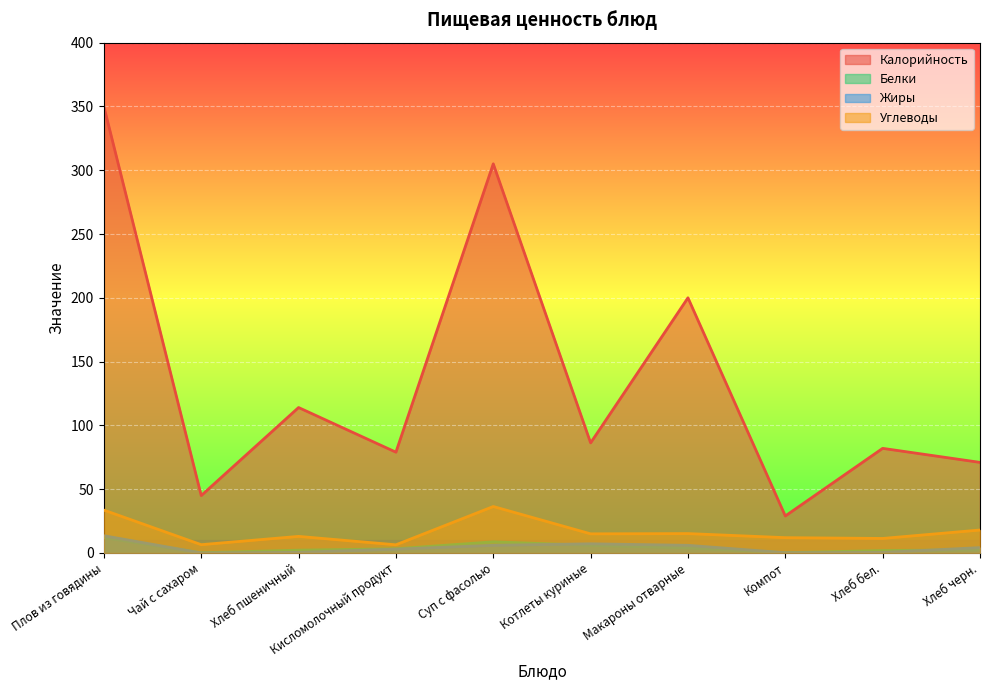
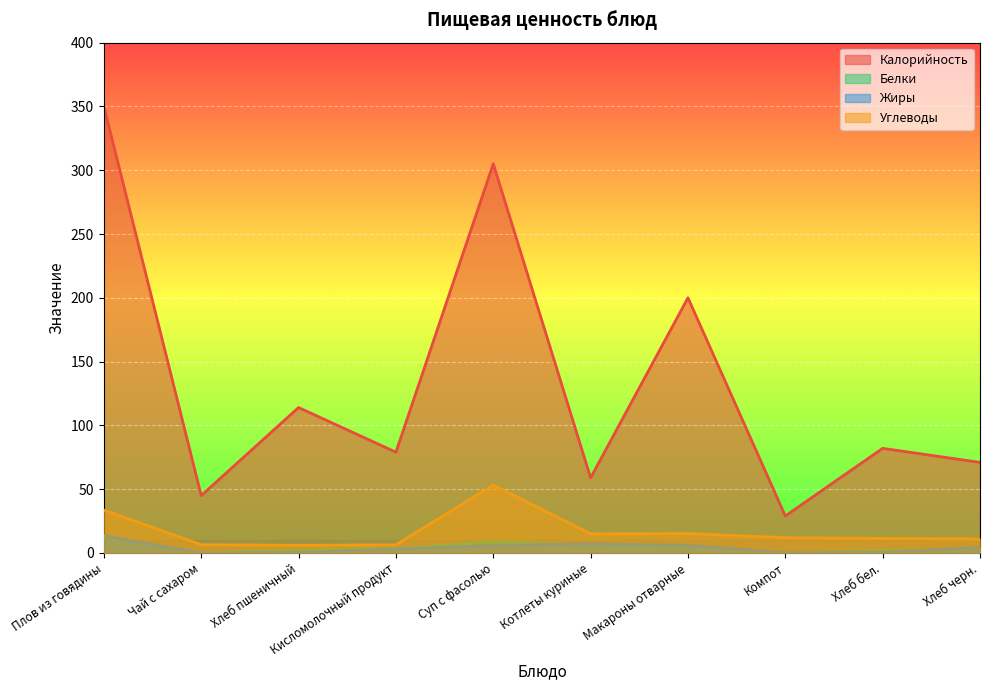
  {
    "Калорийность": {
      "Плов из говядины": 350,
      "Чай с сахаром": 45,
      "Хлеб пшеничный": 114,
      "Кисломолочный продукт": 79,
      "Суп с фасолью": 305,
-     "Котлеты куриные": 86,
+     "Котлеты куриные": 59,
      "Макароны отварные": 200,
      "Компот": 29,
      "Хлеб бел.": 82,
      "Хлеб черн.": 71
    },
    "Белки": {
      "Суп с фасолью": 9,
      "Макароны отварные": 4
    },
    "Жиры": {
      "Суп с фасолью": 6,
      "Макароны отварные": 6
    },
    "Углеводы": {
      "Плов из говядины": 34,
      "Чай с сахаром": 7,
-     "Хлеб пшеничный": 13,
+     "Хлеб пшеничный": 6,
      "Кисломолочный продукт": 6,
-     "Суп с фасолью": 36,
+     "Суп с фасолью": 53,
      "Котлеты куриные": 15,
      "Макароны отварные": 15,
      "Компот": 12,
      "Хлеб бел.": 11,
-     "Хлеб черн.": 18
+     "Хлеб черн.": 11
    }
  }
